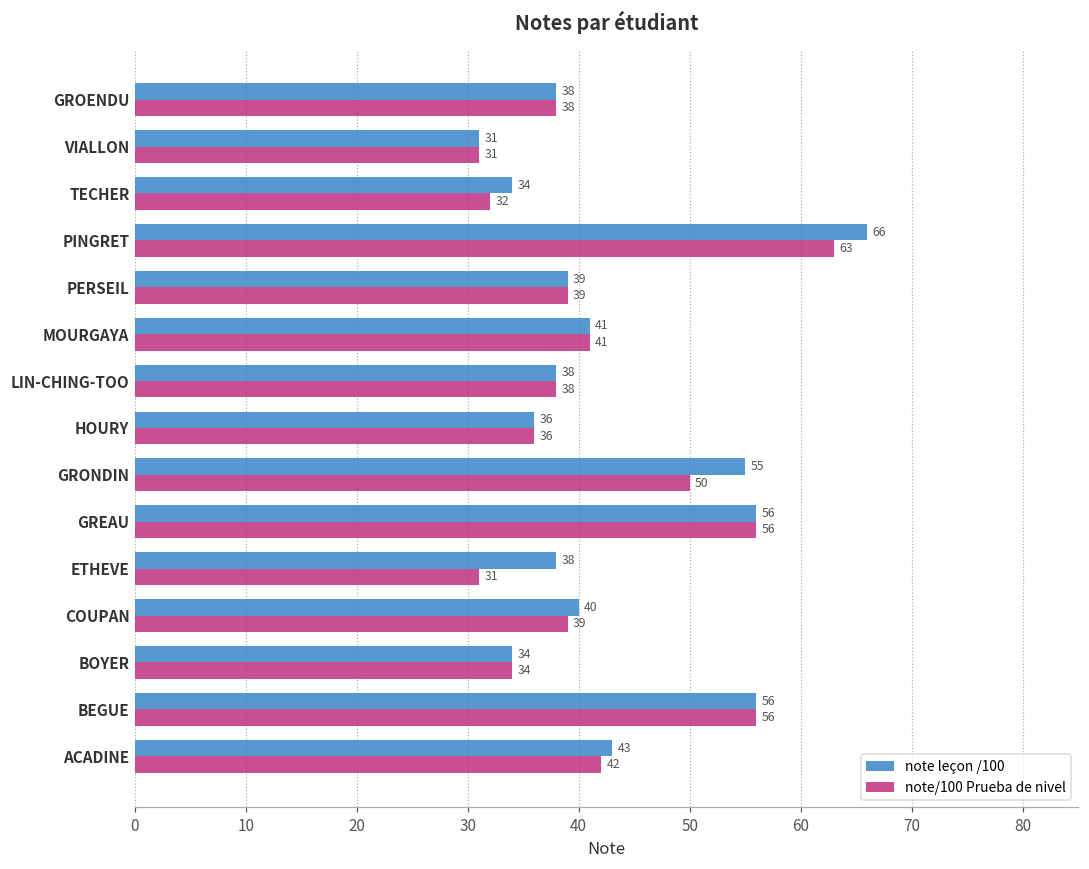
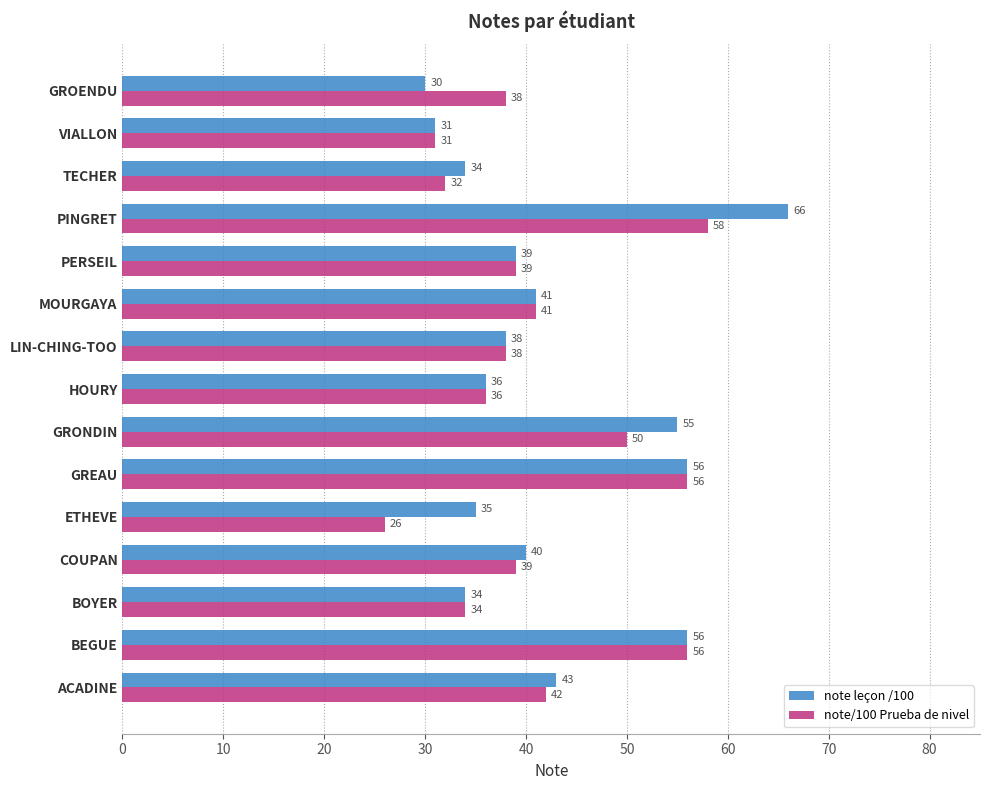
  {
    "note leçon /100": {
-     "GROENDU": 38,
+     "GROENDU": 30,
      "VIALLON": 31,
      "TECHER": 34,
      "PINGRET": 66,
      "PERSEIL": 39,
      "MOURGAYA": 41,
      "LIN-CHING-TOO": 38,
      "HOURY": 36,
      "GRONDIN": 55,
      "GREAU": 56,
-     "ETHEVE": 38,
+     "ETHEVE": 35,
      "COUPAN": 40,
      "BOYER": 34,
      "BEGUE": 56,
      "ACADINE": 43
    },
    "note/100 Prueba de nivel": {
      "GROENDU": 38,
      "VIALLON": 31,
      "TECHER": 32,
-     "PINGRET": 63,
+     "PINGRET": 58,
      "PERSEIL": 39,
      "MOURGAYA": 41,
      "LIN-CHING-TOO": 38,
      "HOURY": 36,
      "GRONDIN": 50,
      "GREAU": 56,
-     "ETHEVE": 31,
+     "ETHEVE": 26,
      "COUPAN": 39,
      "BOYER": 34,
      "BEGUE": 56,
      "ACADINE": 42
    }
  }
